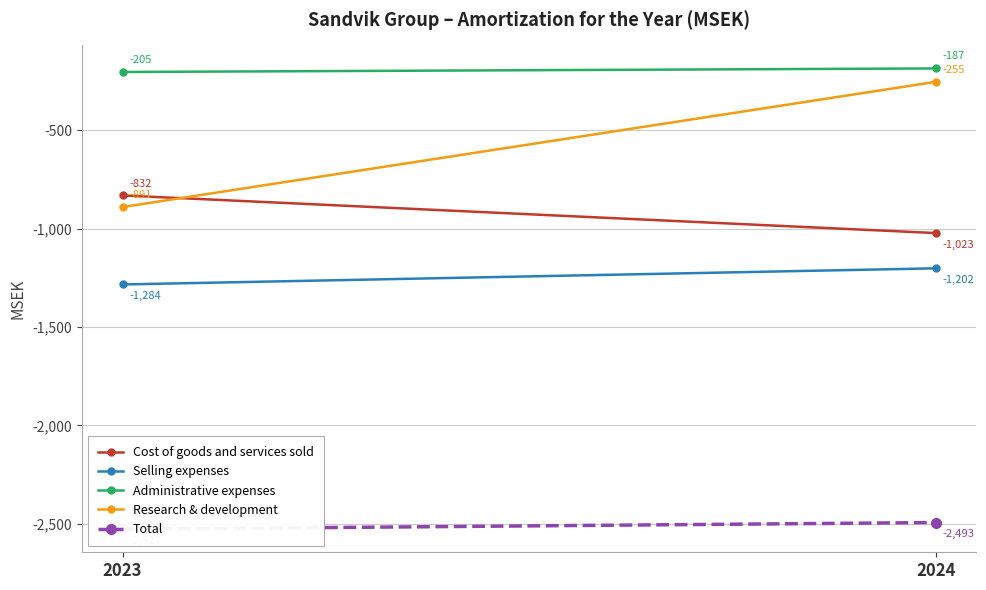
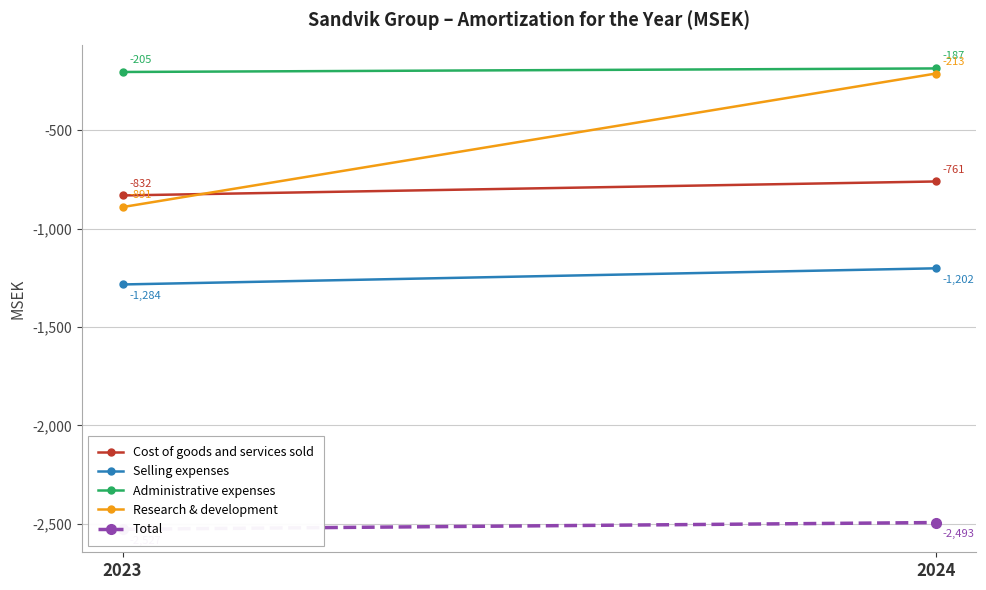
  {
    "Cost of goods and services sold": {
      "2023": "-832",
-     "2024": "-1,023"
+     "2024": "-761"
    },
    "Selling expenses": {
      "2023": "-1,284",
      "2024": "-1,202"
    },
    "Administrative expenses": {
      "2023": "-205"
    },
    "Research & development": {
      "2023": "-891",
-     "2024": "-255"
+     "2024": "-213"
    },
    "Total": {
      "2024": "-2,493"
    }
  }
